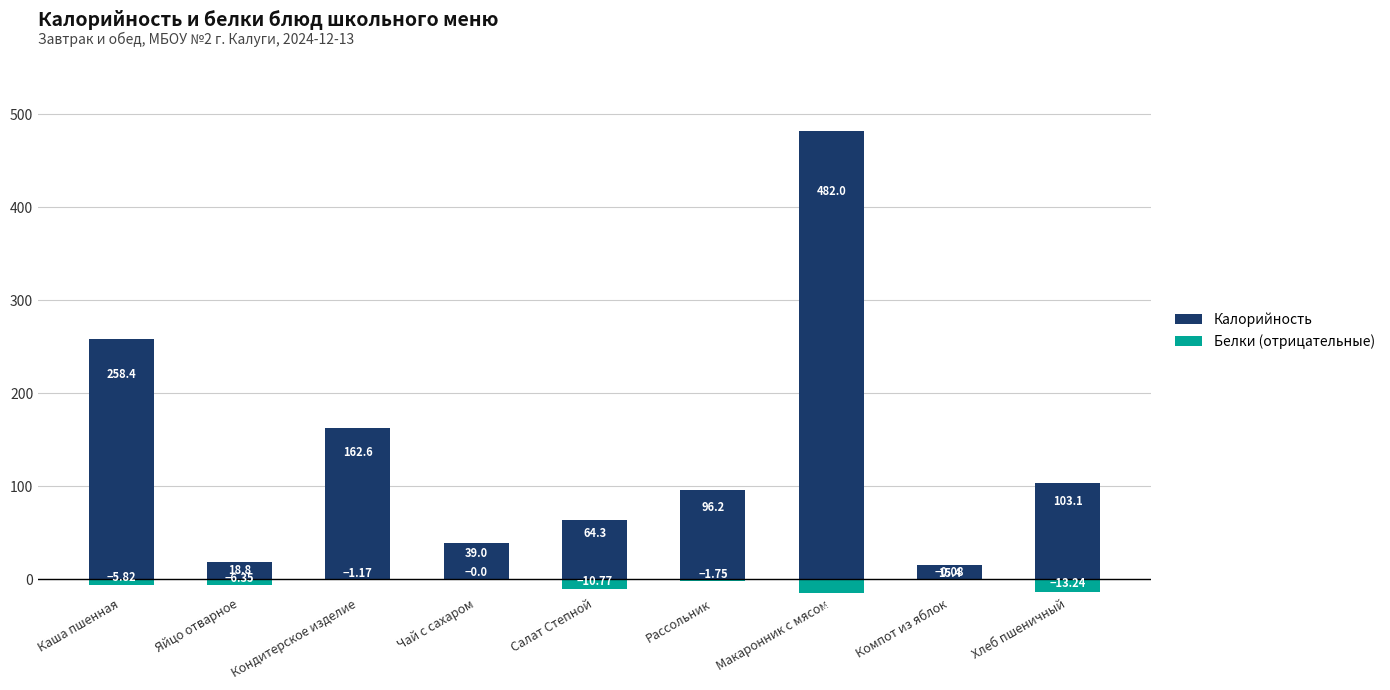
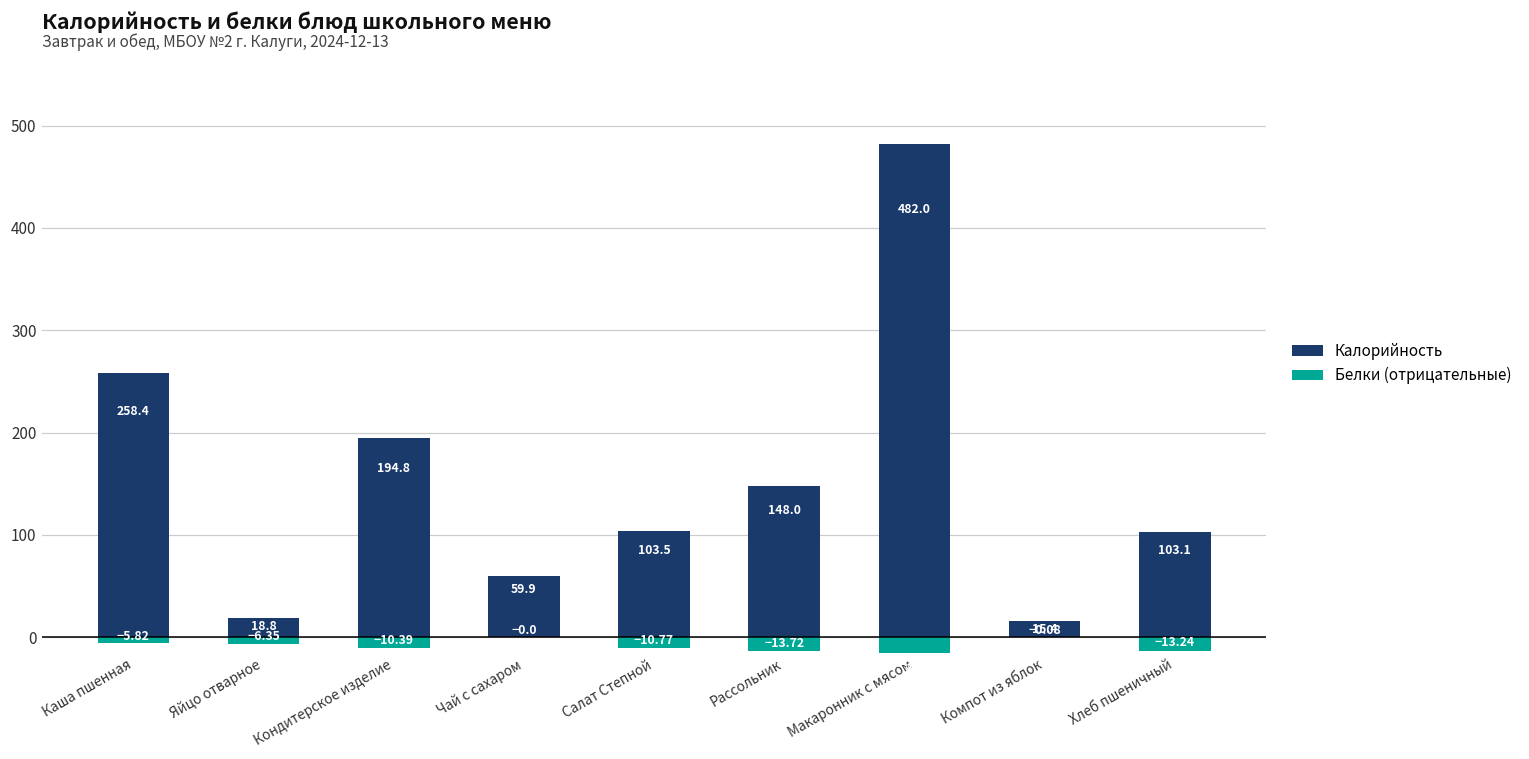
  {
    "Калорийность": {
      "Каша пшенная": 258.4,
-     "Кондитерское изделие": 162.6,
-     "Чай с сахаром": 39.0,
-     "Салат Степной": 64.3,
-     "Рассольник": 96.2,
+     "Кондитерское изделие": 194.8,
+     "Чай с сахаром": 59.9,
+     "Салат Степной": 103.5,
+     "Рассольник": 148.0,
      "Макаронник с мясом": 482.0,
      "Хлеб пшеничный": 103.1
    },
    "Белки (отрицательные)": {
      "Каша пшенная": -5.82,
-     "Кондитерское изделие": -1.17,
+     "Кондитерское изделие": -10.39,
      "Чай с сахаром": -0.0,
      "Салат Степной": -10.77,
-     "Рассольник": -1.75,
+     "Рассольник": -13.72,
      "Хлеб пшеничный": -13.24
    }
  }
